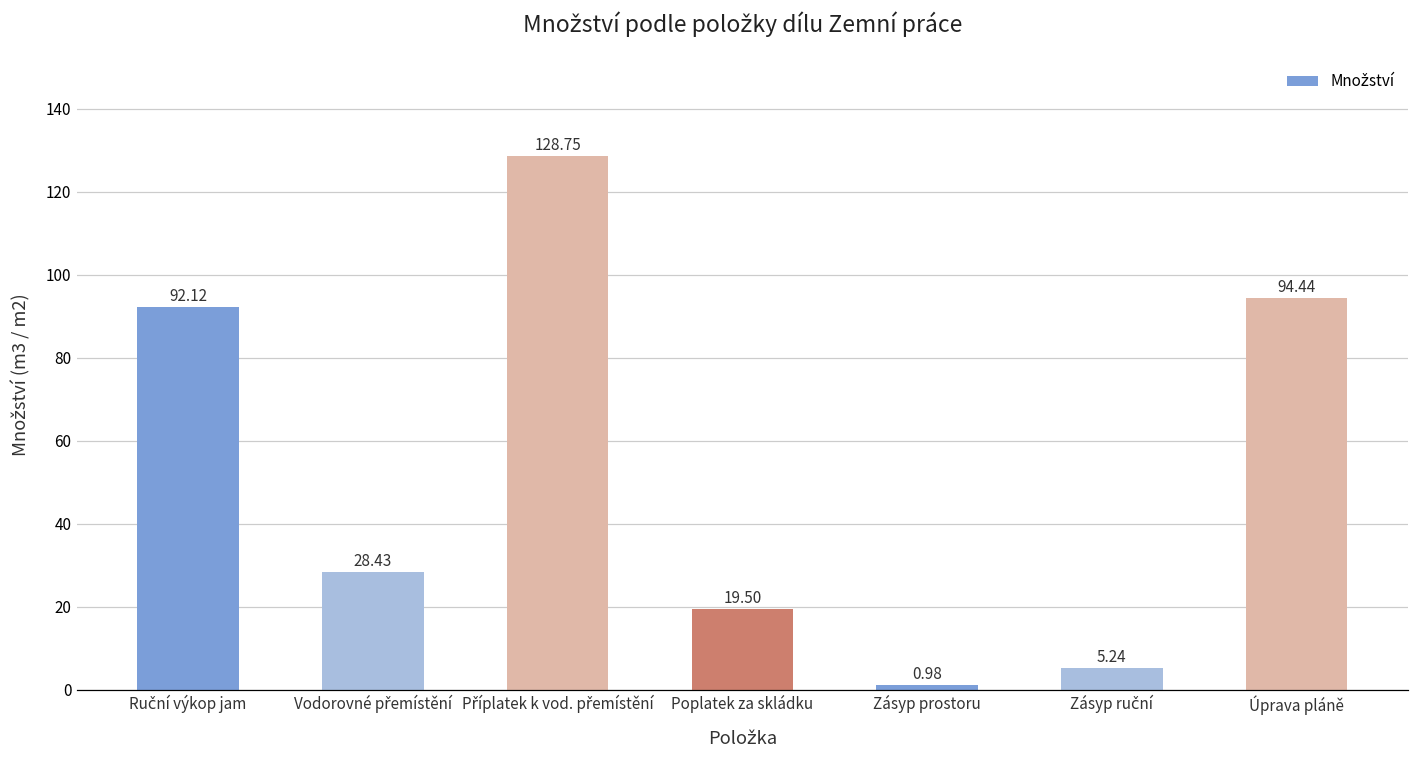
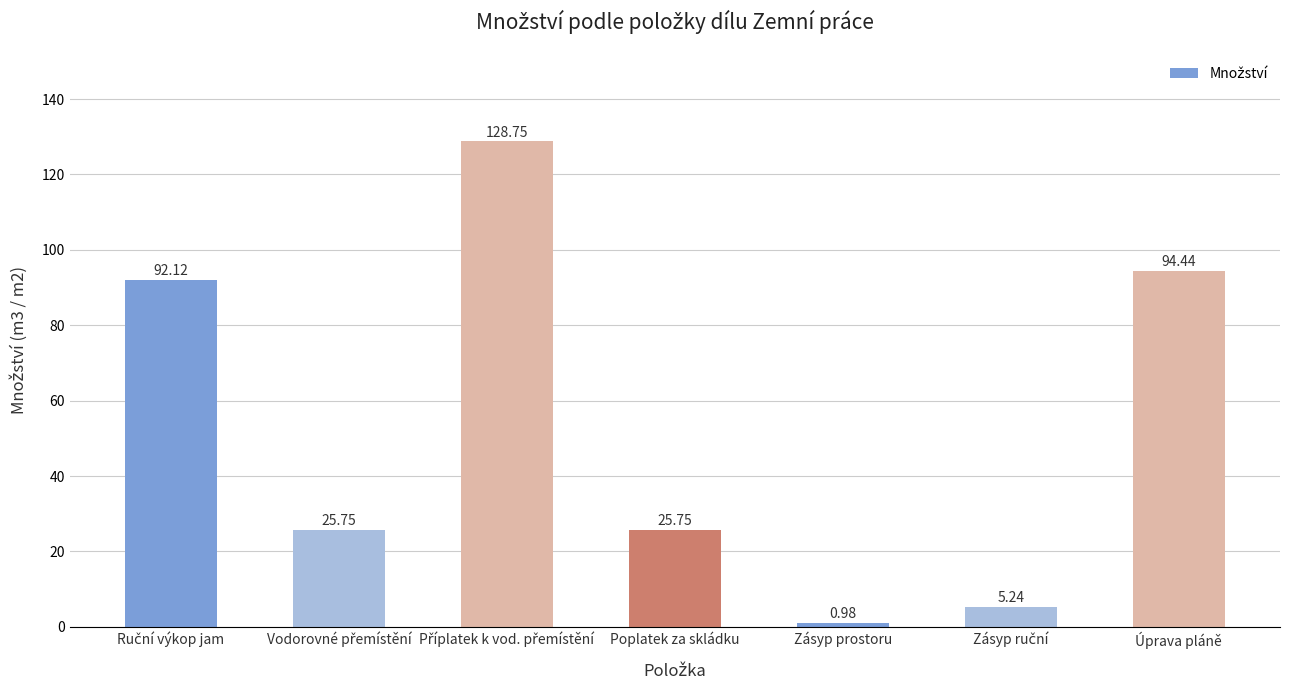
  {
    "Ruční výkop jam": 92.12,
-   "Vodorovné přemístění": 28.43,
+   "Vodorovné přemístění": 25.75,
    "Příplatek k vod. přemístění": 128.75,
-   "Poplatek za skládku": 19.50,
+   "Poplatek za skládku": 25.75,
    "Zásyp prostoru": 0.98,
    "Zásyp ruční": 5.24,
    "Úprava pláně": 94.44
  }
